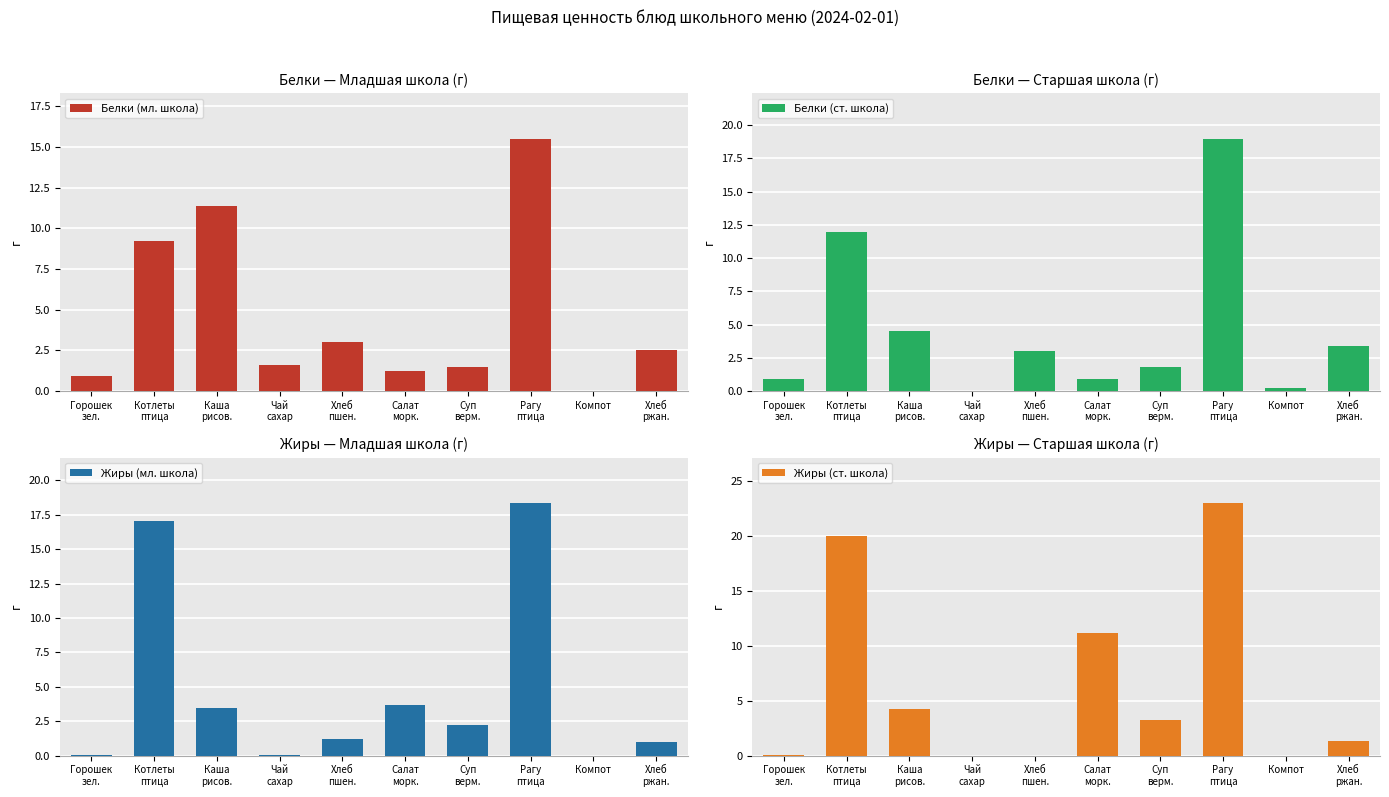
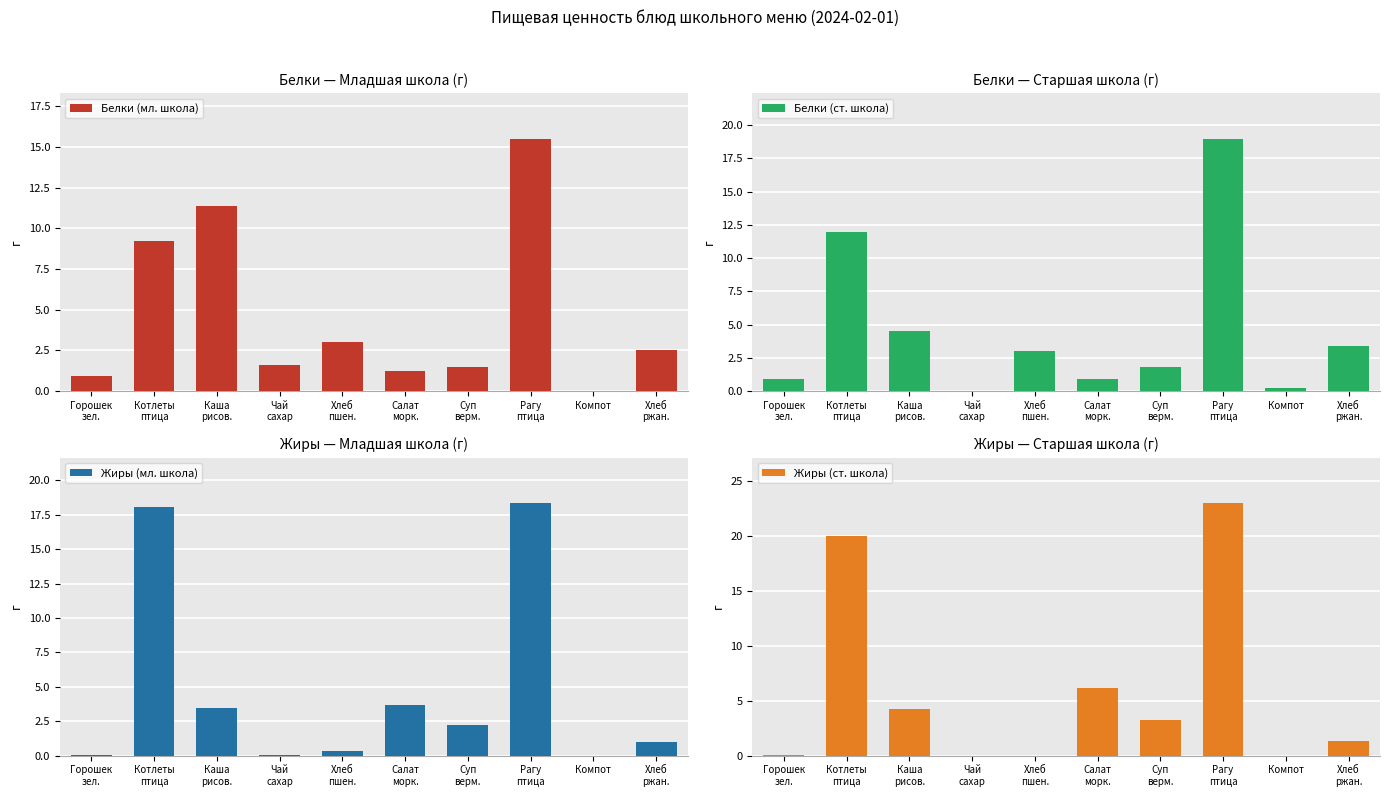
  {
    "Белки — Младшая школа (г)": {
      "Горошек зел.": 0.9,
      "Котлеты птица": 9.2,
      "Каша рисов.": 11.4,
      "Чай сахар": 1.6,
      "Хлеб пшен.": 3.0,
      "Салат морк.": 1.2,
      "Суп верм.": 1.5,
      "Рагу птица": 15.5,
      "Компот": 0.0,
      "Хлеб ржан.": 2.6
    },
    "Белки — Старшая школа (г)": {
      "Горошек зел.": 0.9,
      "Котлеты птица": 12.0,
      "Каша рисов.": 4.5,
      "Чай сахар": 0.0,
      "Хлеб пшен.": 3.0,
      "Салат морк.": 0.9,
      "Суп верм.": 1.9,
      "Рагу птица": 19.0,
      "Компот": 0.3,
      "Хлеб ржан.": 3.4
    },
    "Жиры — Младшая школа (г)": {
-     "Котлеты птица": 17.1,
+     "Котлеты птица": 18.1,
      "Каша рисов.": 3.4,
-     "Хлеб пшен.": 1.2,
+     "Хлеб пшен.": 0.3,
      "Салат морк.": 3.7,
      "Суп верм.": 2.2,
      "Рагу птица": 18.4,
      "Компот": 0.0,
      "Хлеб ржан.": 1.0
    },
    "Жиры — Старшая школа (г)": {
      "Котлеты птица": 20.0,
      "Каша рисов.": 4.3,
      "Чай сахар": 0.0,
      "Хлеб пшен.": 0.0,
-     "Салат морк.": 11.2,
+     "Салат морк.": 6.2,
      "Суп верм.": 3.3,
      "Рагу птица": 23.0,
      "Компот": 0.0,
      "Хлеб ржан.": 1.3
    }
  }
